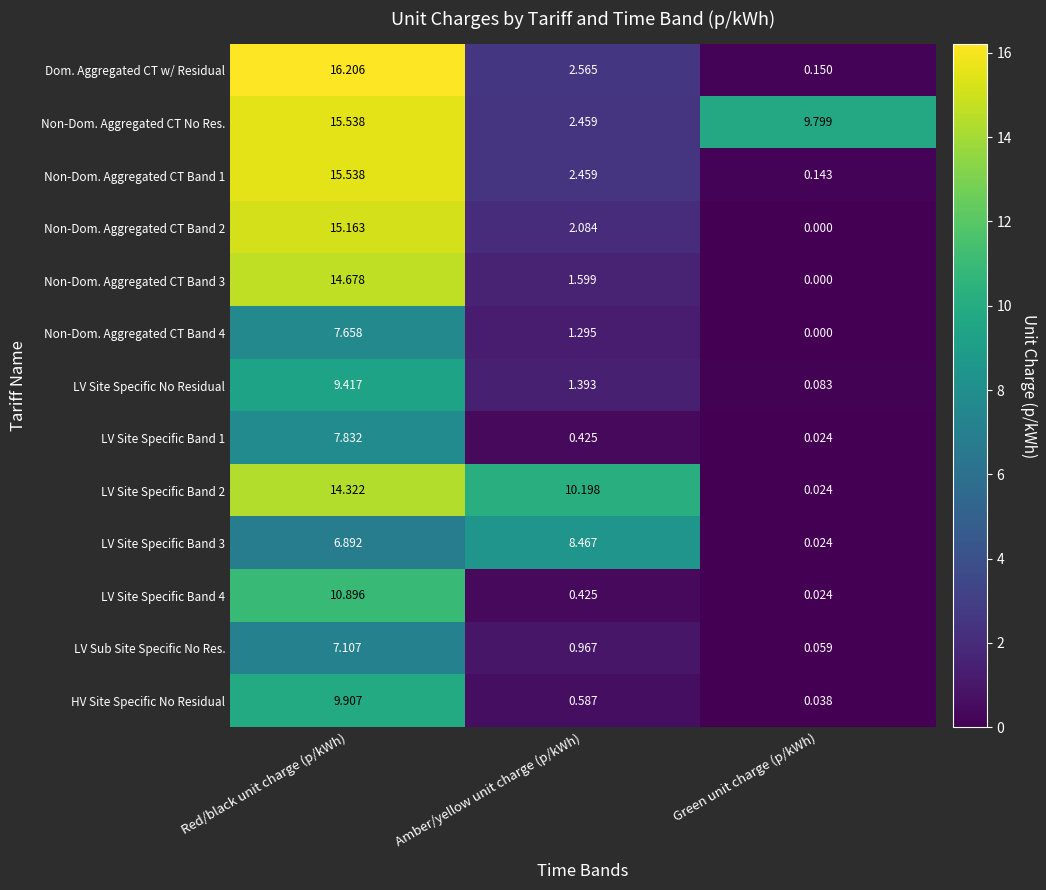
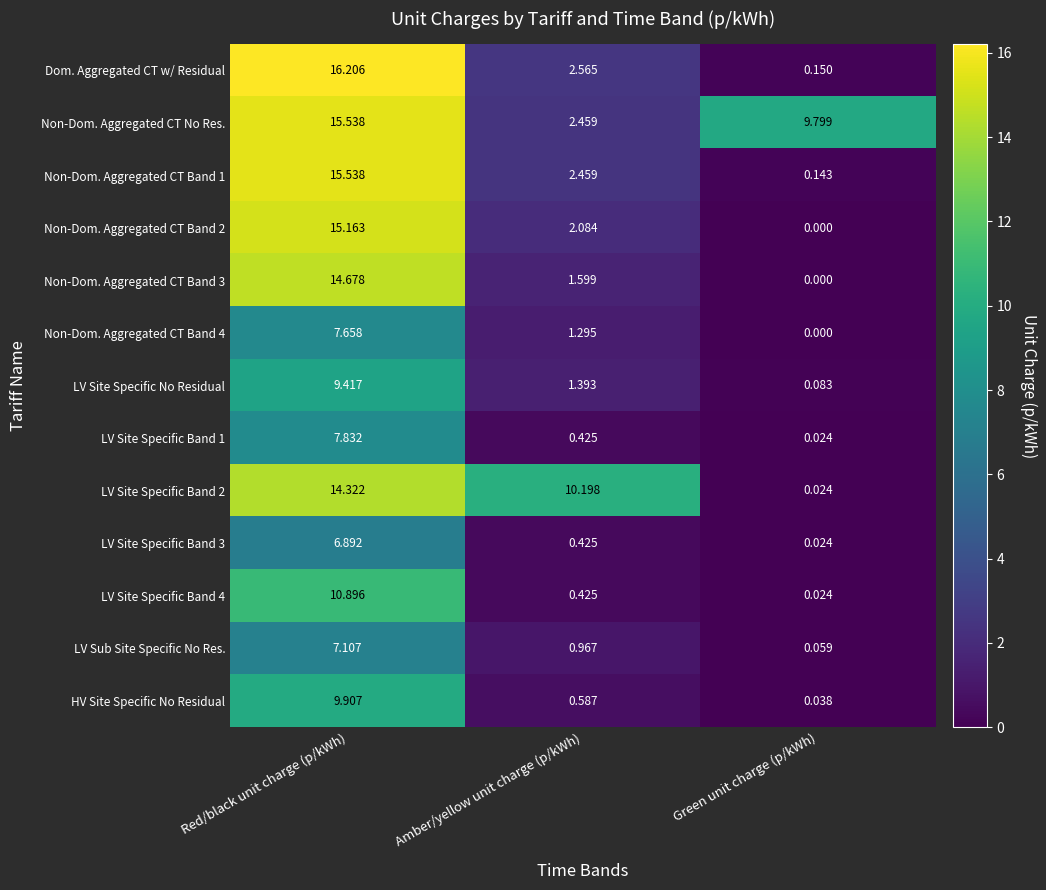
  {
    "Dom. Aggregated CT w/ Residual": {
      "Red/black unit charge (p/kWh)": 16.206,
      "Amber/yellow unit charge (p/kWh)": 2.565,
      "Green unit charge (p/kWh)": 0.150
    },
    "Non-Dom. Aggregated CT No Res.": {
      "Red/black unit charge (p/kWh)": 15.538,
      "Amber/yellow unit charge (p/kWh)": 2.459,
      "Green unit charge (p/kWh)": 9.799
    },
    "Non-Dom. Aggregated CT Band 1": {
      "Red/black unit charge (p/kWh)": 15.538,
      "Amber/yellow unit charge (p/kWh)": 2.459,
      "Green unit charge (p/kWh)": 0.143
    },
    "Non-Dom. Aggregated CT Band 2": {
      "Red/black unit charge (p/kWh)": 15.163,
      "Amber/yellow unit charge (p/kWh)": 2.084,
      "Green unit charge (p/kWh)": 0.000
    },
    "Non-Dom. Aggregated CT Band 3": {
      "Red/black unit charge (p/kWh)": 14.678,
      "Amber/yellow unit charge (p/kWh)": 1.599,
      "Green unit charge (p/kWh)": 0.000
    },
    "Non-Dom. Aggregated CT Band 4": {
      "Red/black unit charge (p/kWh)": 7.658,
      "Amber/yellow unit charge (p/kWh)": 1.295,
      "Green unit charge (p/kWh)": 0.000
    },
    "LV Site Specific No Residual": {
      "Red/black unit charge (p/kWh)": 9.417,
      "Amber/yellow unit charge (p/kWh)": 1.393,
      "Green unit charge (p/kWh)": 0.083
    },
    "LV Site Specific Band 1": {
      "Red/black unit charge (p/kWh)": 7.832,
      "Amber/yellow unit charge (p/kWh)": 0.425,
      "Green unit charge (p/kWh)": 0.024
    },
    "LV Site Specific Band 2": {
      "Red/black unit charge (p/kWh)": 14.322,
      "Amber/yellow unit charge (p/kWh)": 10.198,
      "Green unit charge (p/kWh)": 0.024
    },
    "LV Site Specific Band 3": {
      "Red/black unit charge (p/kWh)": 6.892,
-     "Amber/yellow unit charge (p/kWh)": 8.467,
+     "Amber/yellow unit charge (p/kWh)": 0.425,
      "Green unit charge (p/kWh)": 0.024
    },
    "LV Site Specific Band 4": {
      "Red/black unit charge (p/kWh)": 10.896,
      "Amber/yellow unit charge (p/kWh)": 0.425,
      "Green unit charge (p/kWh)": 0.024
    },
    "LV Sub Site Specific No Res.": {
      "Red/black unit charge (p/kWh)": 7.107,
      "Amber/yellow unit charge (p/kWh)": 0.967,
      "Green unit charge (p/kWh)": 0.059
    },
    "HV Site Specific No Residual": {
      "Red/black unit charge (p/kWh)": 9.907,
      "Amber/yellow unit charge (p/kWh)": 0.587,
      "Green unit charge (p/kWh)": 0.038
    }
  }
